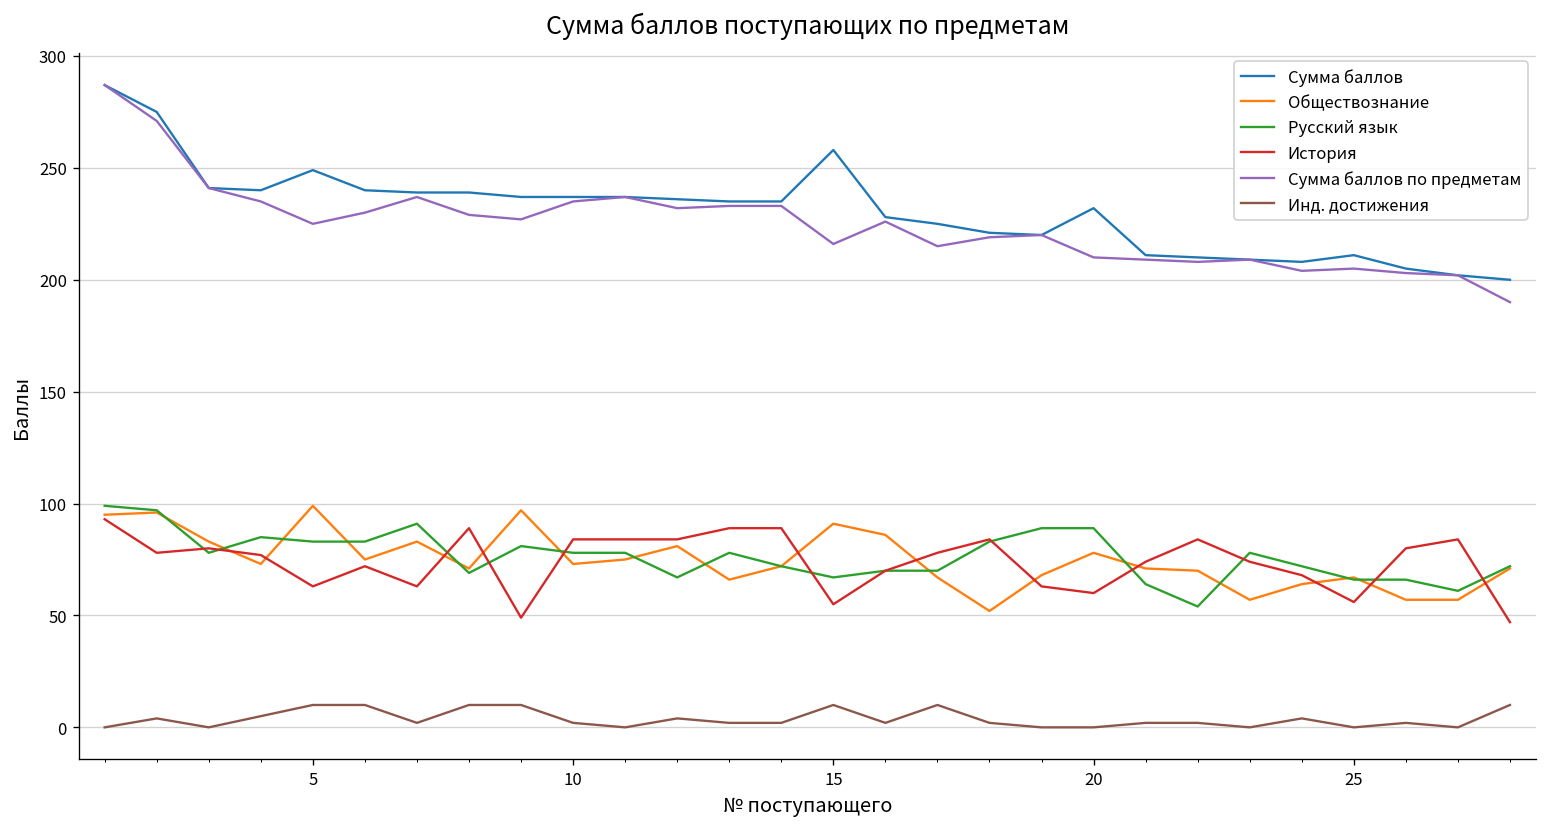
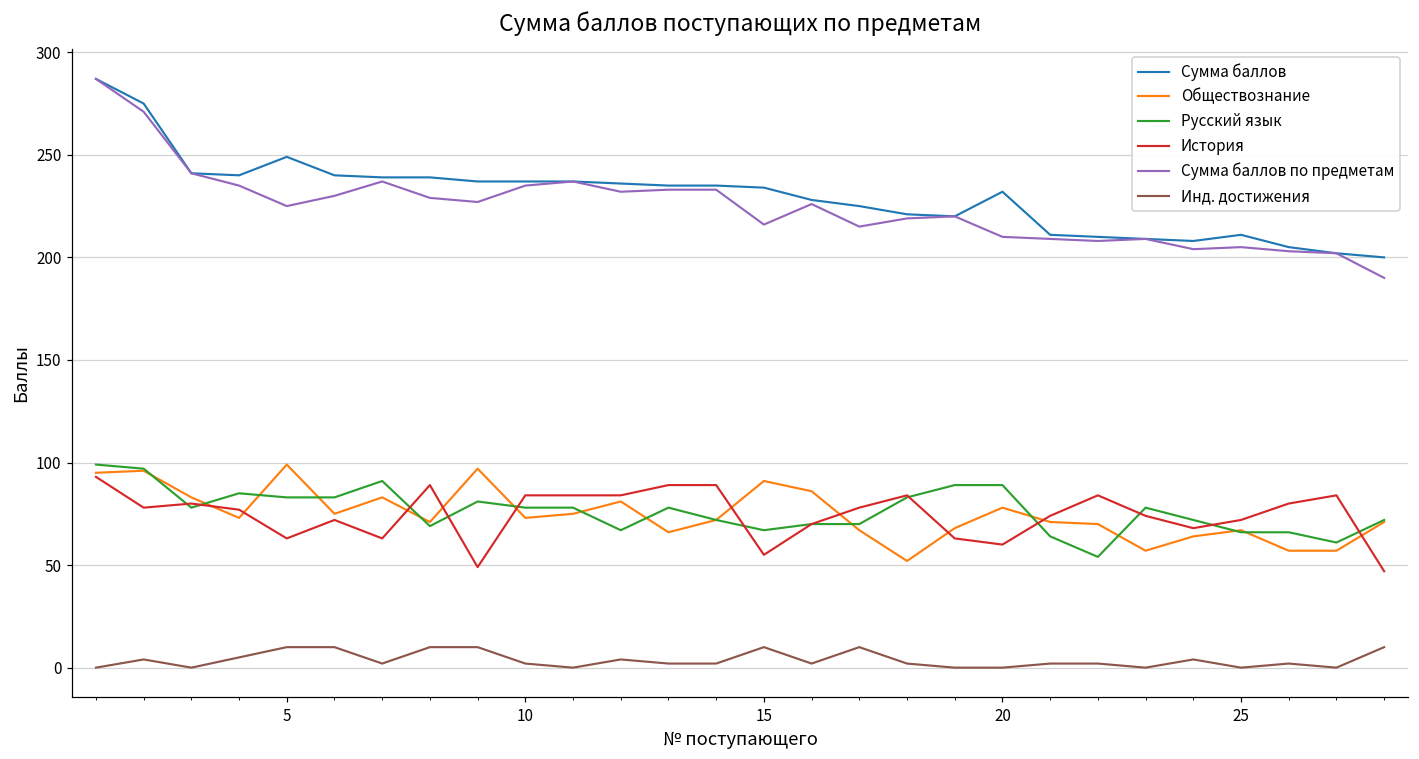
  {
    "Сумма баллов": {
      "5": 249,
      "10": 237,
-     "15": 258,
+     "15": 234,
      "20": 232,
      "25": 211
    },
    "Обществознание": {
      "5": 99,
      "10": 73,
      "15": 91,
      "20": 78
    },
    "Русский язык": {
      "5": 83,
      "10": 78,
      "15": 67,
      "20": 89
    },
    "История": {
      "5": 63,
      "10": 84,
      "15": 55,
      "20": 60,
-     "25": 56
+     "25": 72
    },
    "Сумма баллов по предметам": {
      "5": 225,
      "10": 235,
      "15": 216,
      "20": 210,
      "25": 205
    },
    "Инд. достижения": {
      "5": 10,
      "10": 2,
      "15": 10,
      "20": 0,
      "25": 0
    }
  }
